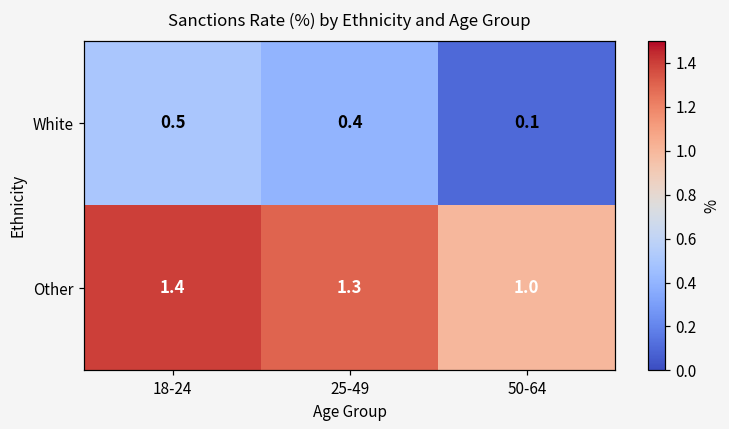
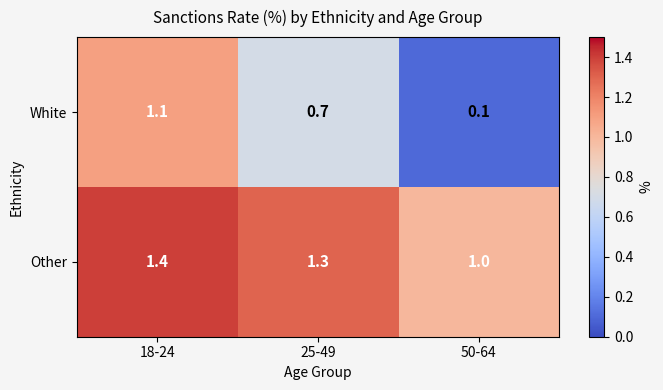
  {
    "White": {
-     "18-24": 0.5,
-     "25-49": 0.4,
+     "18-24": 1.1,
+     "25-49": 0.7,
      "50-64": 0.1
    },
    "Other": {
      "18-24": 1.4,
      "25-49": 1.3,
      "50-64": 1.0
    }
  }
